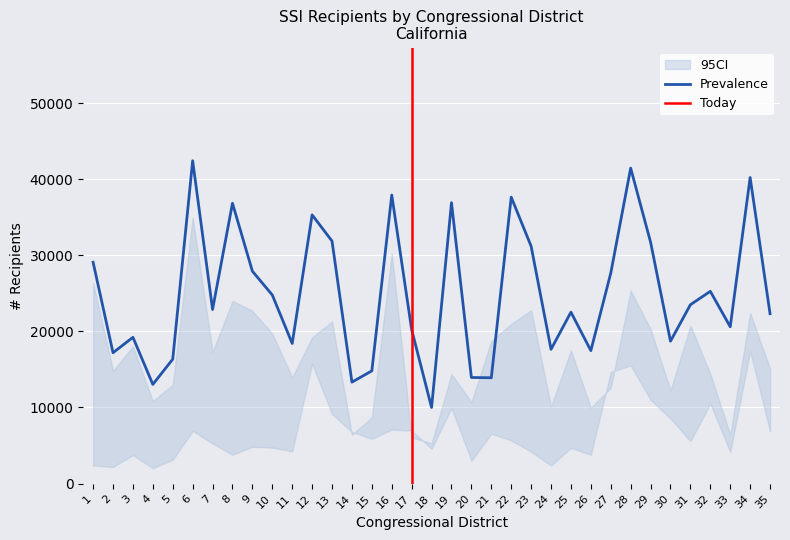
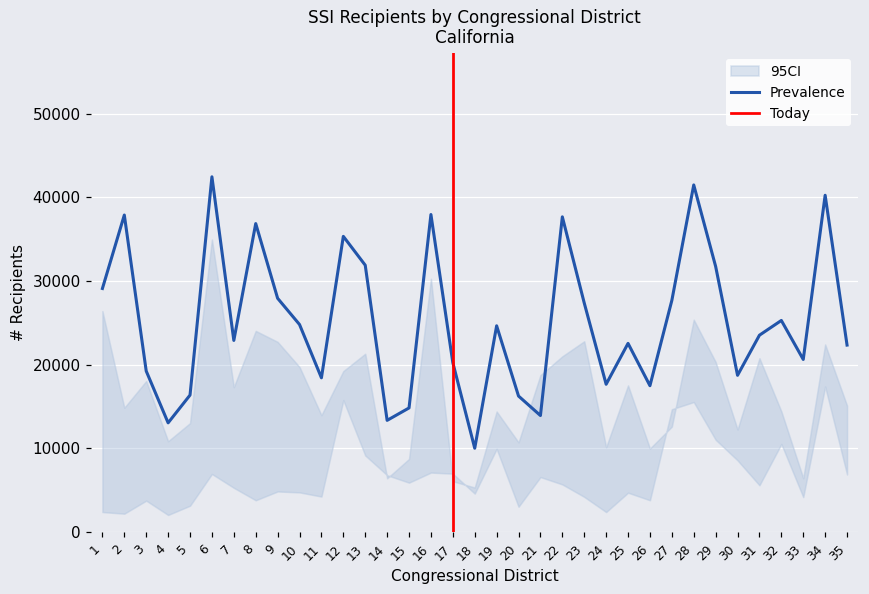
  {
    "Prevalence": {
      "1": 29000,
-     "2": 17000,
+     "2": 38000,
      "3": 19000,
      "4": 13000,
      "5": 16000,
      "6": 42000,
      "7": 23000,
      "8": 37000,
      "9": 28000,
      "10": 25000,
      "11": 18000,
      "12": 35000,
      "13": 32000,
      "14": 13000,
      "15": 15000,
      "16": 38000,
      "17": 20000,
      "18": 10000,
-     "19": 37000,
-     "20": 14000,
+     "19": 25000,
+     "20": 16000,
      "21": 14000,
      "22": 38000,
-     "23": 31000,
+     "23": 27000,
      "24": 18000,
      "25": 23000,
      "26": 17000,
      "27": 28000,
      "28": 41000,
      "29": 32000,
      "30": 19000,
      "31": 24000,
      "32": 25000,
      "33": 21000,
      "34": 40000,
      "35": 22000
    }
  }
